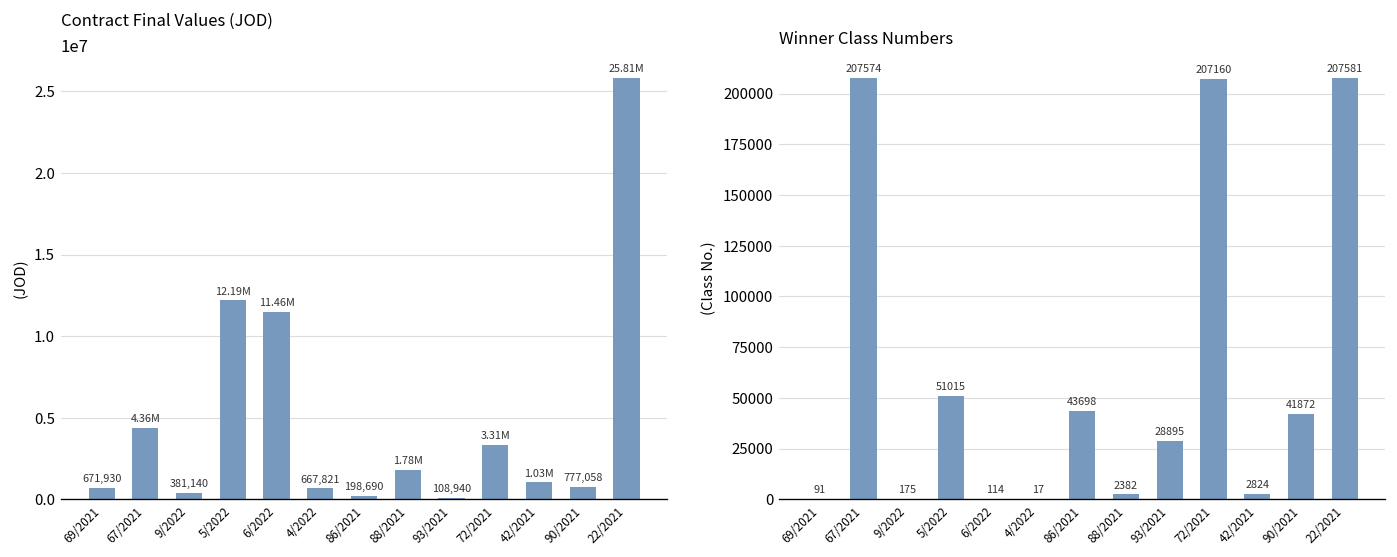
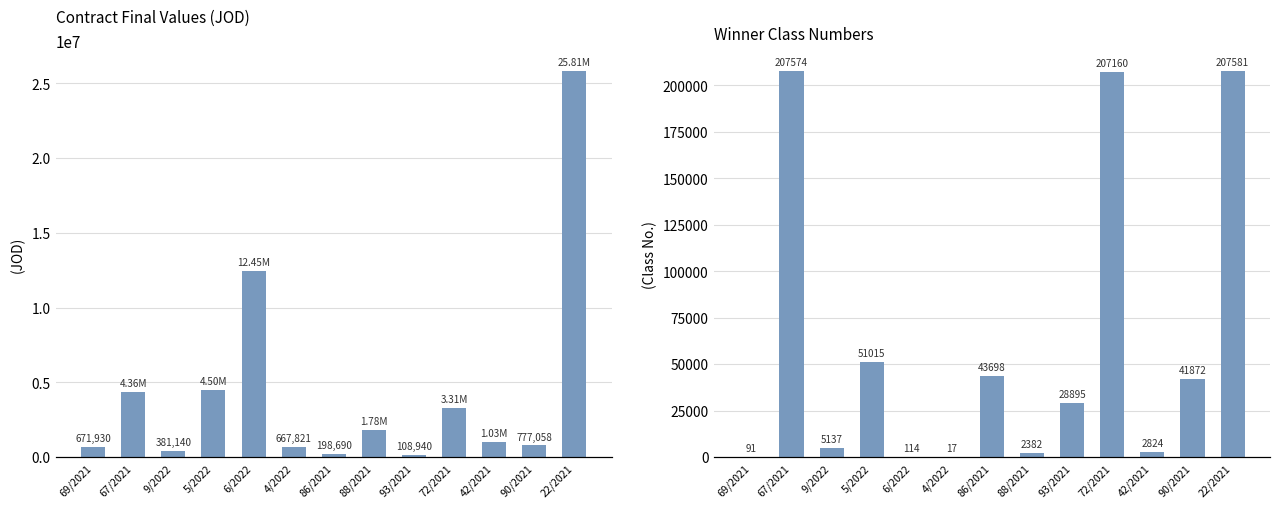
  {
    "Contract Final Values (JOD)": {
      "69/2021": "671,930",
      "67/2021": "4.36M",
      "9/2022": "381,140",
-     "5/2022": "12.19M",
-     "6/2022": "11.46M",
+     "5/2022": "4.50M",
+     "6/2022": "12.45M",
      "86/2021": "198,690",
      "88/2021": "1.78M",
      "93/2021": "108,940",
      "72/2021": "3.31M",
      "42/2021": "1.03M",
      "90/2021": "777,058",
      "22/2021": "25.81M"
    },
    "Winner Class Numbers": {
      "69/2021": "91",
      "67/2021": "207574",
-     "9/2022": "175",
+     "9/2022": "5137",
      "5/2022": "51015",
      "6/2022": "114",
      "4/2022": "17",
      "86/2021": "43698",
      "88/2021": "2382",
      "93/2021": "28895",
      "72/2021": "207160",
      "42/2021": "2824",
      "90/2021": "41872",
      "22/2021": "207581"
    }
  }
